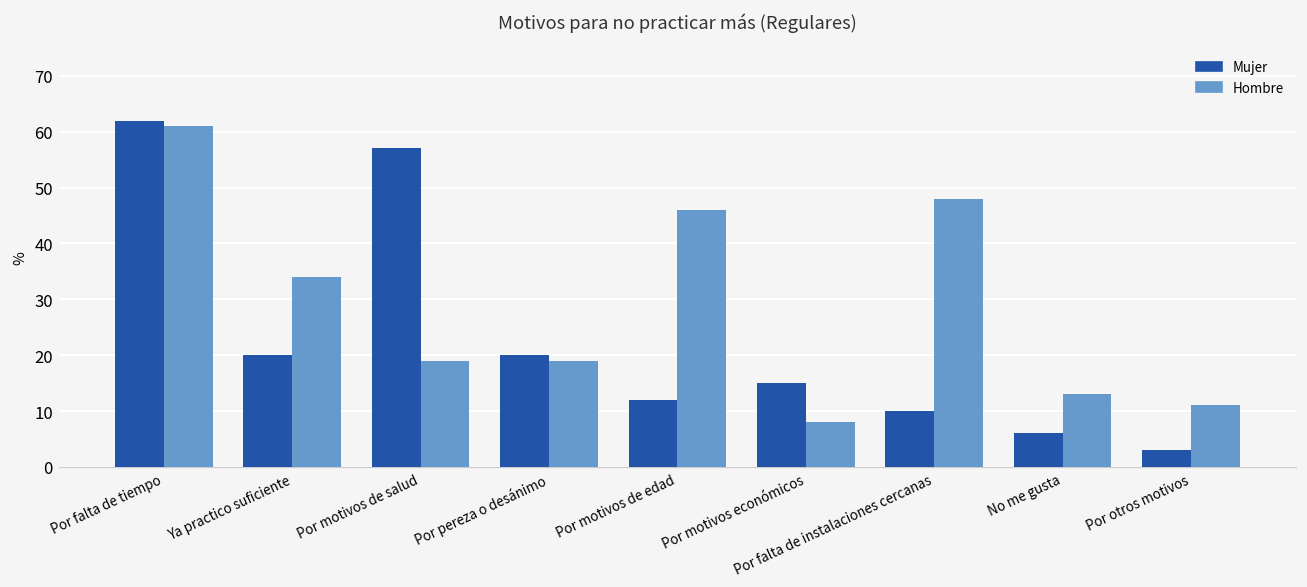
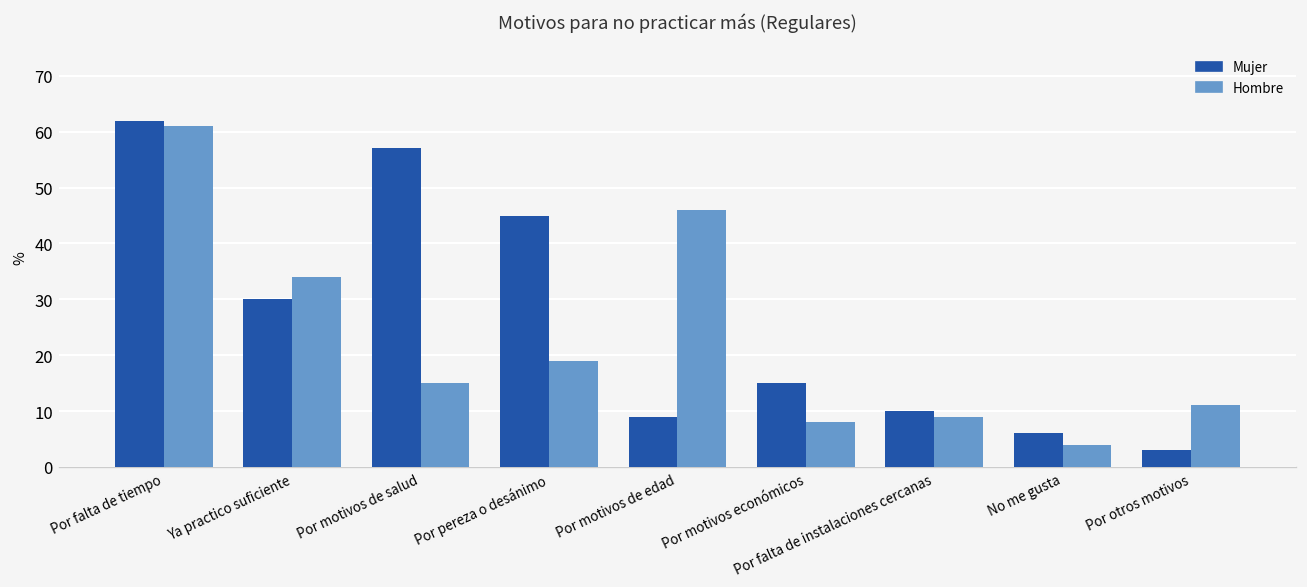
  {
    "Mujer": {
      "Por falta de tiempo": 62,
-     "Ya practico suficiente": 20,
+     "Ya practico suficiente": 30,
      "Por motivos de salud": 57,
-     "Por pereza o desánimo": 20,
-     "Por motivos de edad": 12,
+     "Por pereza o desánimo": 45,
+     "Por motivos de edad": 9,
      "Por motivos económicos": 15,
      "Por falta de instalaciones cercanas": 10,
      "No me gusta": 6,
      "Por otros motivos": 3
    },
    "Hombre": {
      "Por falta de tiempo": 61,
      "Ya practico suficiente": 34,
-     "Por motivos de salud": 19,
+     "Por motivos de salud": 15,
      "Por pereza o desánimo": 19,
      "Por motivos de edad": 46,
      "Por motivos económicos": 8,
-     "Por falta de instalaciones cercanas": 48,
-     "No me gusta": 13,
+     "Por falta de instalaciones cercanas": 9,
+     "No me gusta": 4,
      "Por otros motivos": 11
    }
  }
